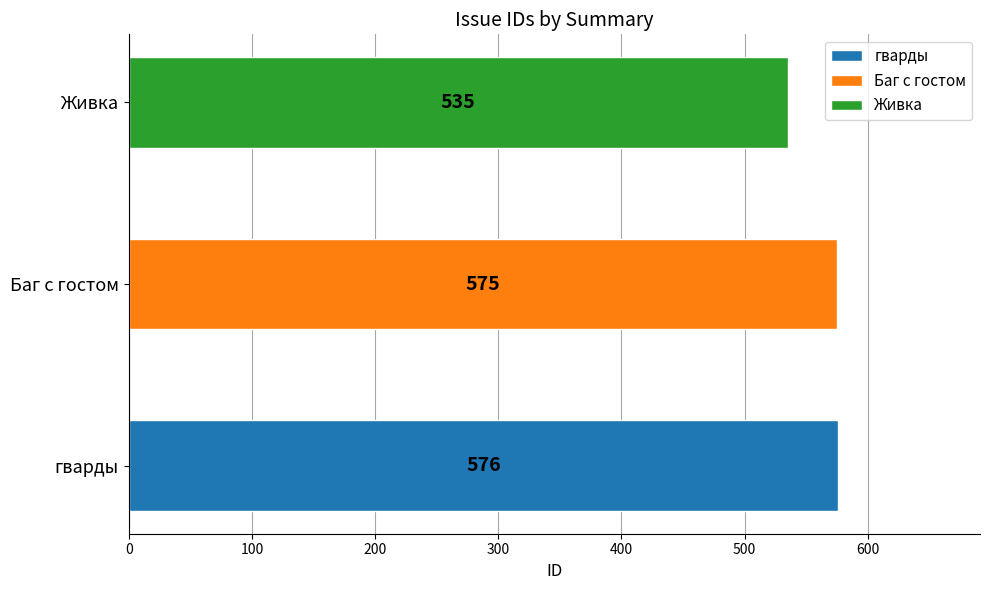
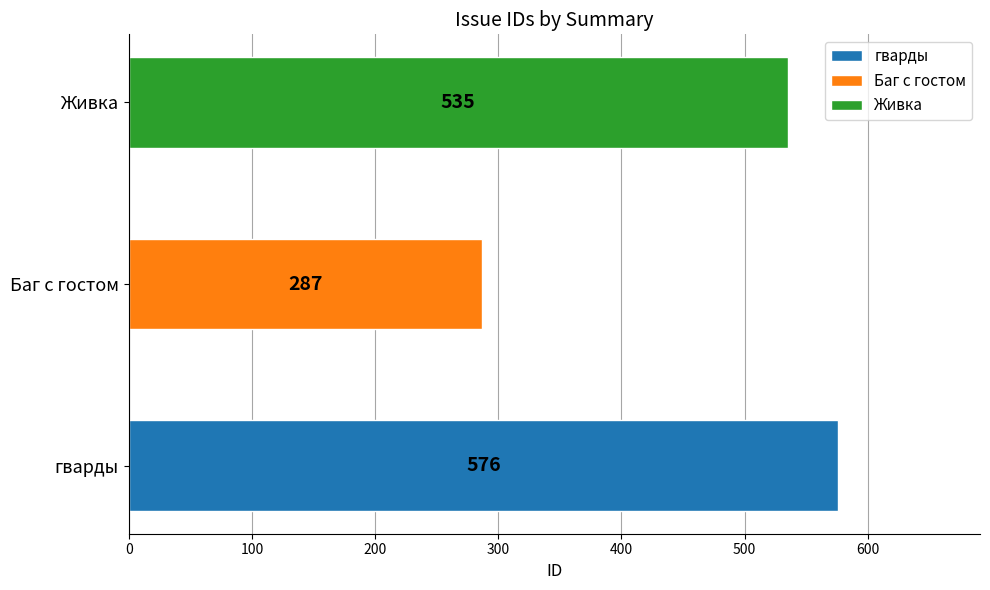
  {
    "Живка": 535,
-   "Баг с гостом": 575,
+   "Баг с гостом": 287,
    "гварды": 576
  }
